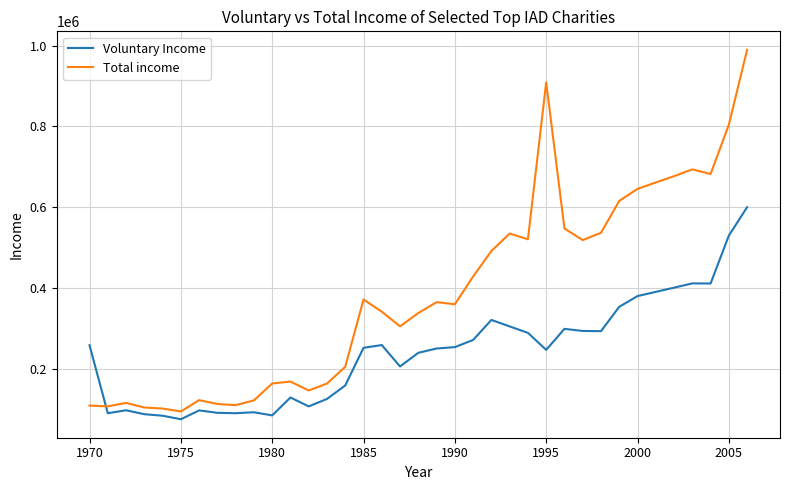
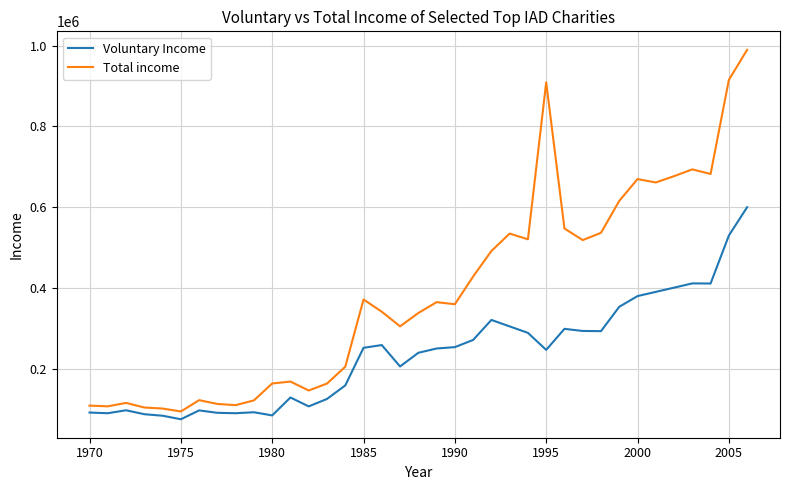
  {
    "Voluntary Income": {
-     "1970": 260000,
+     "1970": 90000,
      "1975": 70000,
      "1980": 80000,
      "1985": 250000,
      "1990": 250000,
      "1995": 250000,
      "2000": 380000,
      "2005": 530000
    },
    "Total income": {
      "1970": 110000,
      "1975": 90000,
      "1980": 160000,
      "1985": 370000,
      "1990": 360000,
      "1995": 910000,
-     "2000": 650000,
-     "2005": 800000
+     "2000": 670000,
+     "2005": 920000
    }
  }
